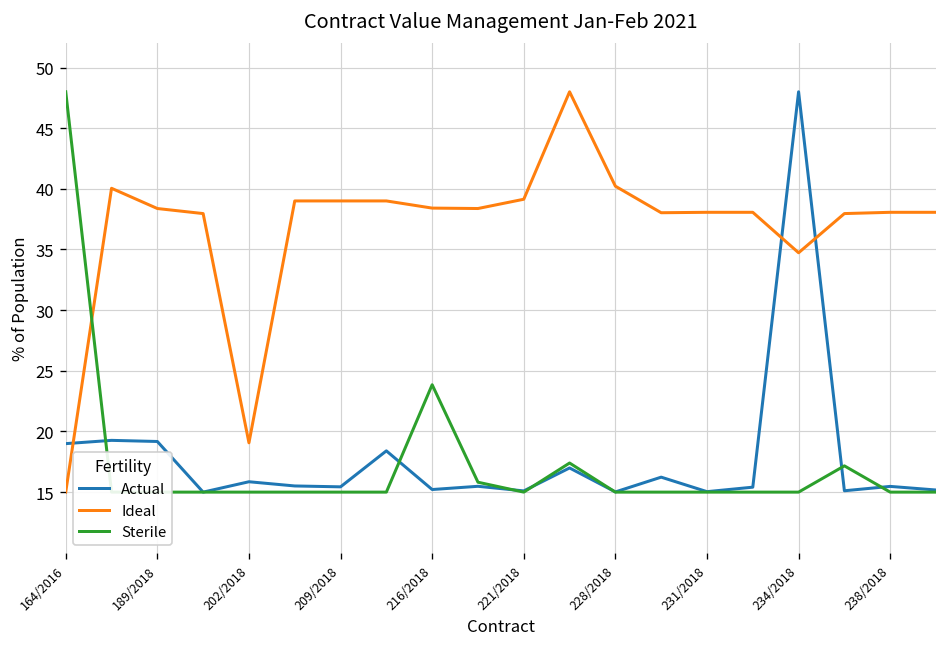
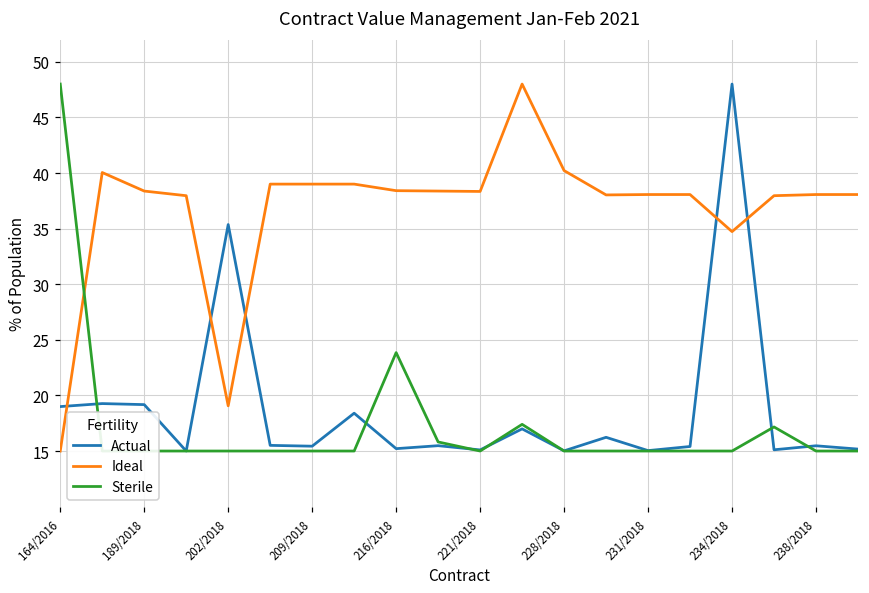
  {
    "Actual": {
      "164/2016": 19.0,
      "189/2018": 19.2,
-     "202/2018": 15.9,
+     "202/2018": 35.4,
      "209/2018": 15.4,
      "216/2018": 15.2,
      "234/2018": 48.0,
      "238/2018": 15.5
    },
    "Ideal": {
      "164/2016": 15.0,
      "189/2018": 38.4,
      "202/2018": 19.1,
      "209/2018": 39.0,
      "216/2018": 38.4,
-     "221/2018": 39.1,
+     "221/2018": 38.3,
      "228/2018": 40.2,
      "231/2018": 38.1,
      "234/2018": 34.7,
      "238/2018": 38.1
    },
    "Sterile": {
      "164/2016": 48.0,
      "202/2018": 15.0,
      "209/2018": 15.0,
      "216/2018": 23.9,
      "234/2018": 15.0,
      "238/2018": 15.0
    }
  }
